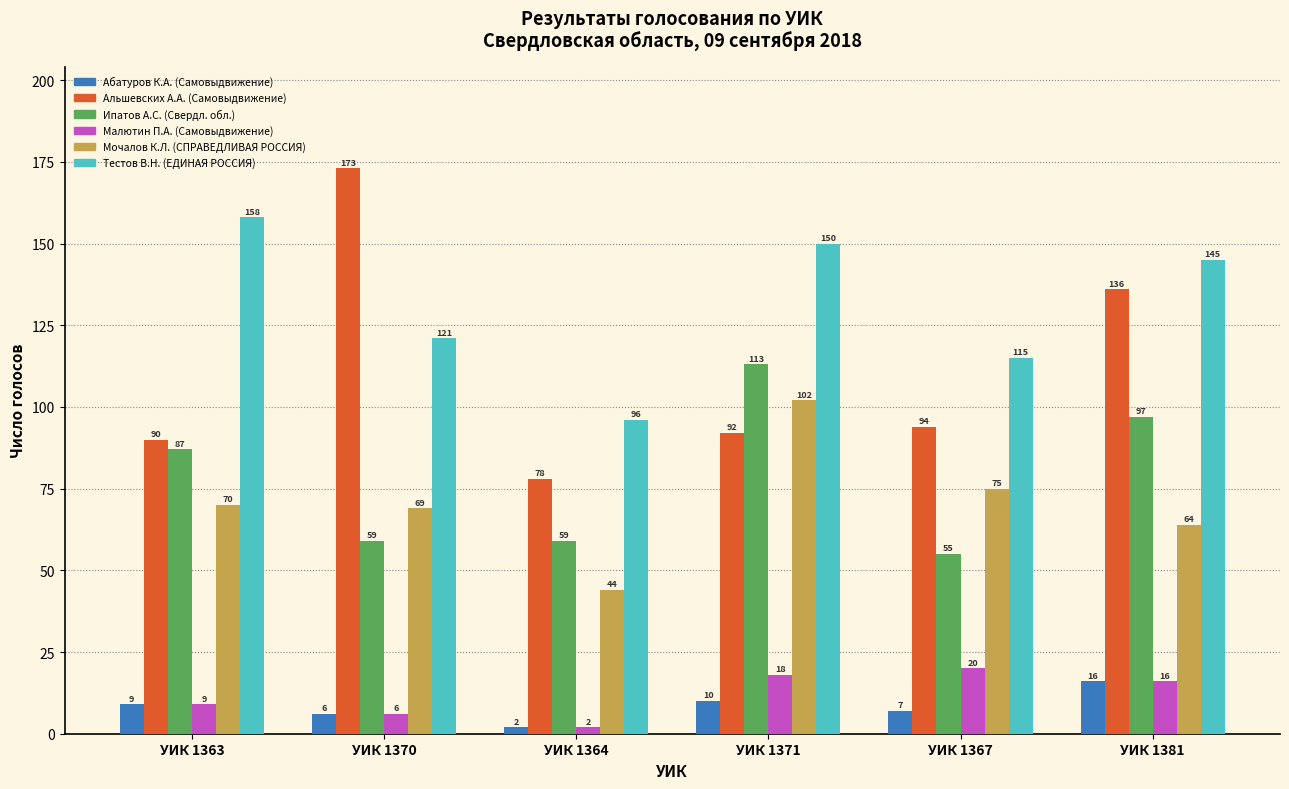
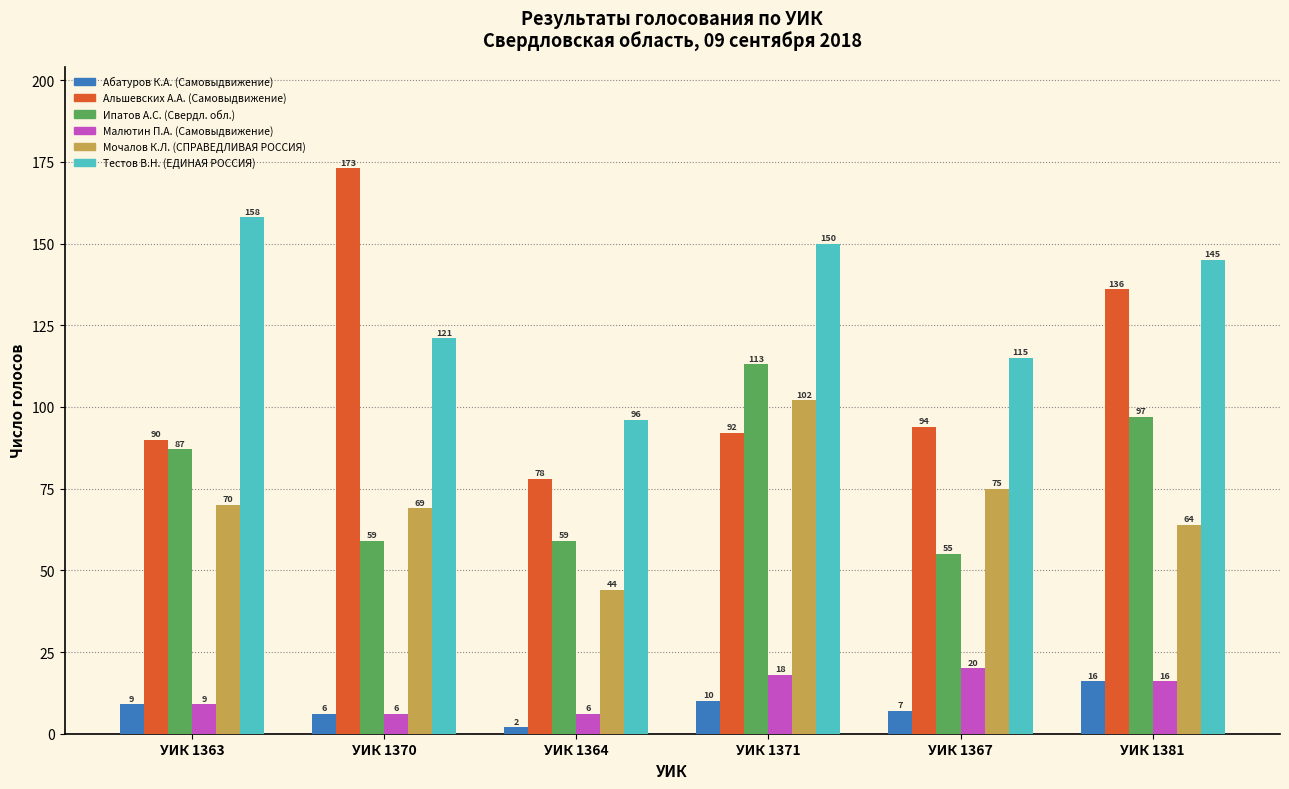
  {
    "Абатуров К.А. (Самовыдвижение)": {
      "УИК 1363": 9,
      "УИК 1370": 6,
      "УИК 1364": 2,
      "УИК 1371": 10,
      "УИК 1367": 7,
      "УИК 1381": 16
    },
    "Альшевских А.А. (Самовыдвижение)": {
      "УИК 1363": 90,
      "УИК 1370": 173,
      "УИК 1364": 78,
      "УИК 1371": 92,
      "УИК 1367": 94,
      "УИК 1381": 136
    },
    "Ипатов А.С. (Свердл. обл.)": {
      "УИК 1363": 87,
      "УИК 1370": 59,
      "УИК 1364": 59,
      "УИК 1371": 113,
      "УИК 1367": 55,
      "УИК 1381": 97
    },
    "Малютин П.А. (Самовыдвижение)": {
      "УИК 1363": 9,
      "УИК 1370": 6,
-     "УИК 1364": 2,
+     "УИК 1364": 6,
      "УИК 1371": 18,
      "УИК 1367": 20,
      "УИК 1381": 16
    },
    "Мочалов К.Л. (СПРАВЕДЛИВАЯ РОССИЯ)": {
      "УИК 1363": 70,
      "УИК 1370": 69,
      "УИК 1364": 44,
      "УИК 1371": 102,
      "УИК 1367": 75,
      "УИК 1381": 64
    },
    "Тестов В.Н. (ЕДИНАЯ РОССИЯ)": {
      "УИК 1363": 158,
      "УИК 1370": 121,
      "УИК 1364": 96,
      "УИК 1371": 150,
      "УИК 1367": 115,
      "УИК 1381": 145
    }
  }
